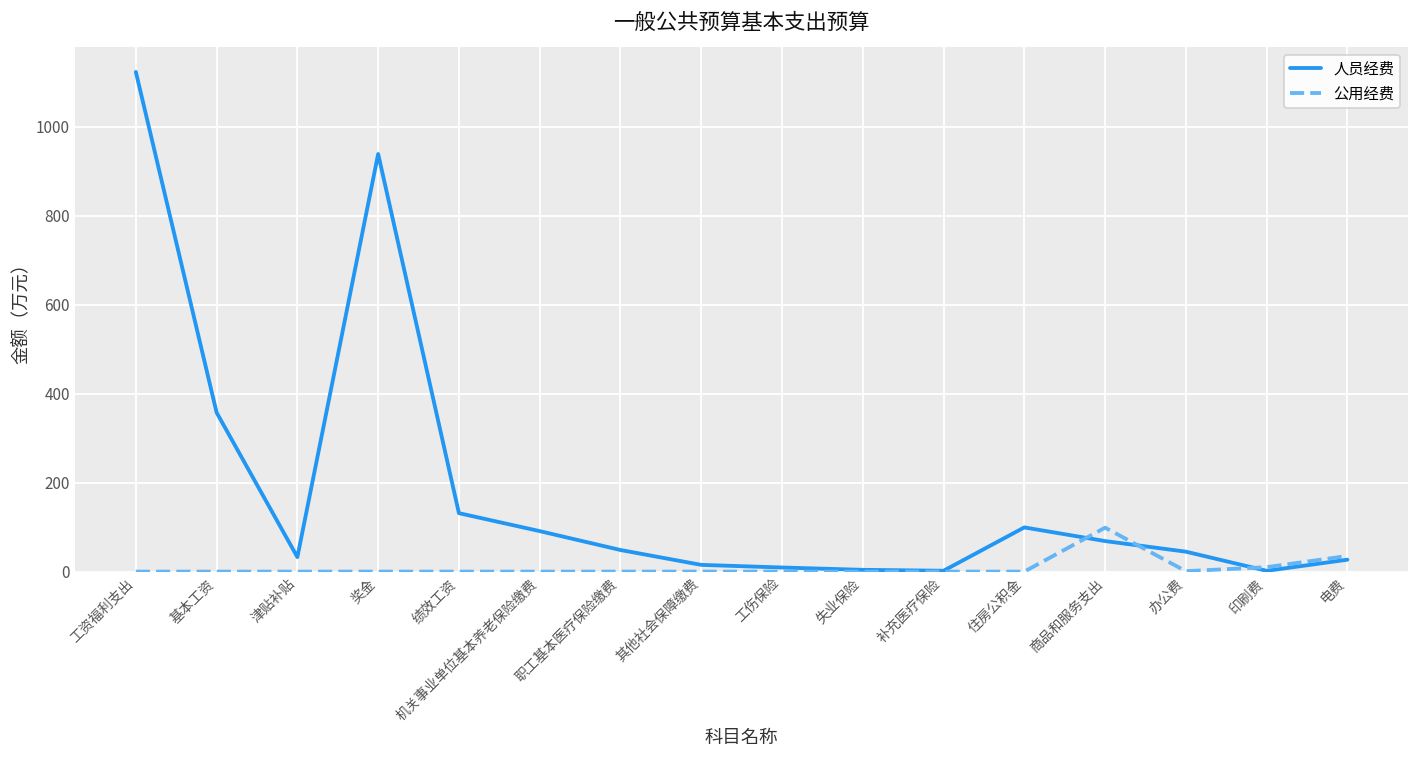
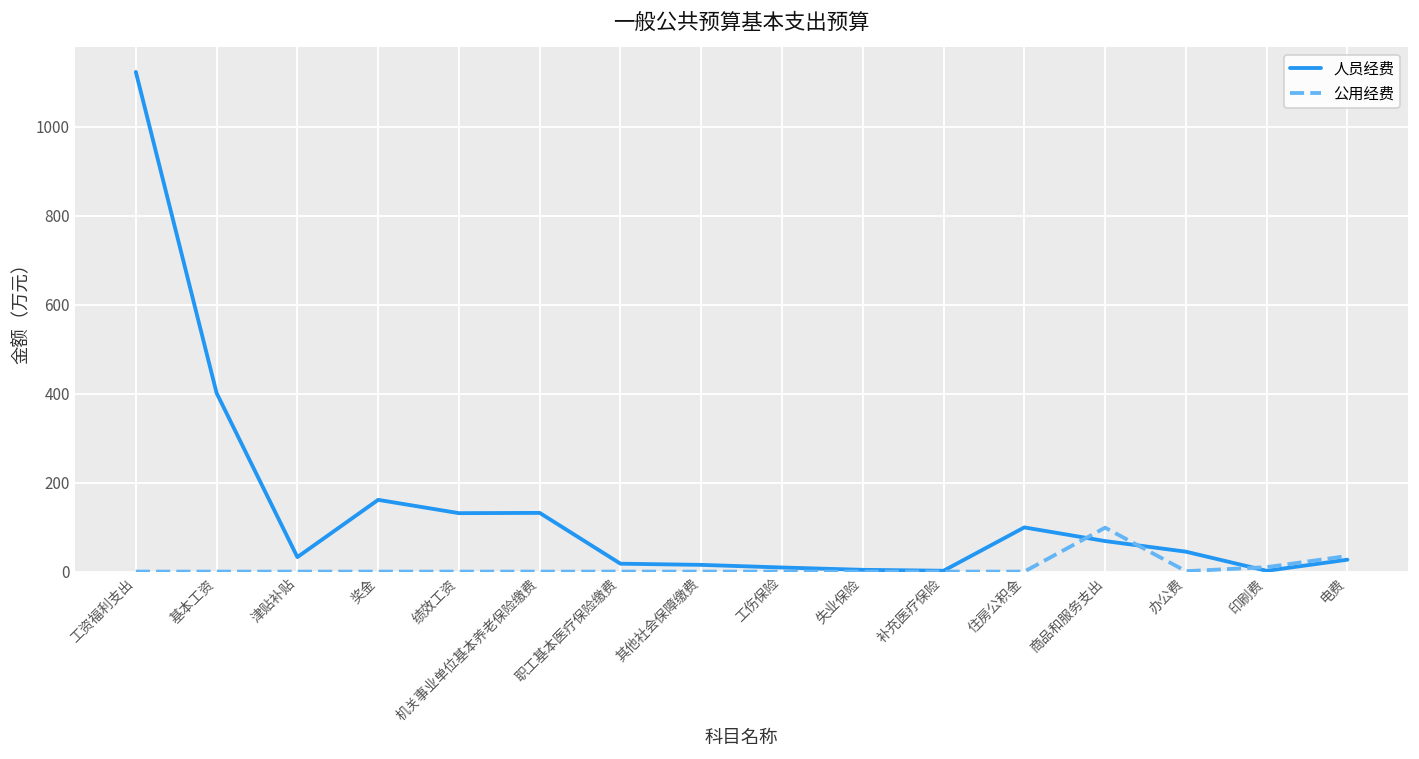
  {
    "人员经费": {
      "工资福利支出": 1120,
-     "基本工资": 360,
+     "基本工资": 400,
      "津贴补贴": 30,
-     "奖金": 940,
+     "奖金": 160,
      "绩效工资": 130,
-     "机关事业单位基本养老保险缴费": 90,
-     "职工基本医疗保险缴费": 50,
+     "机关事业单位基本养老保险缴费": 130,
+     "职工基本医疗保险缴费": 20,
      "其他社会保障缴费": 20,
      "工伤保险": 10,
      "住房公积金": 100,
      "商品和服务支出": 70,
      "办公费": 40,
      "印刷费": 0,
      "电费": 30
    },
    "公用经费": {
      "工资福利支出": 0,
      "基本工资": 0,
      "津贴补贴": 0,
      "奖金": 0,
      "绩效工资": 0,
      "机关事业单位基本养老保险缴费": 0,
      "职工基本医疗保险缴费": 0,
      "其他社会保障缴费": 0,
      "工伤保险": 0,
      "住房公积金": 0,
      "商品和服务支出": 100,
      "办公费": 0,
      "印刷费": 10,
      "电费": 40
    }
  }
